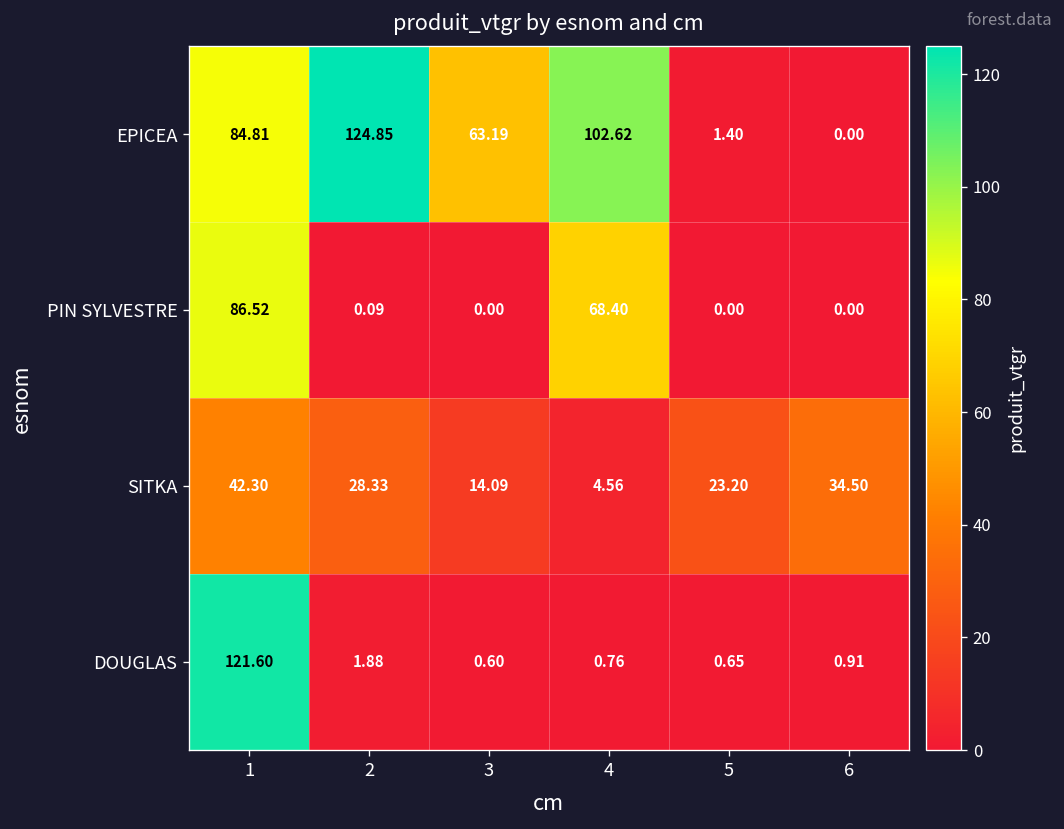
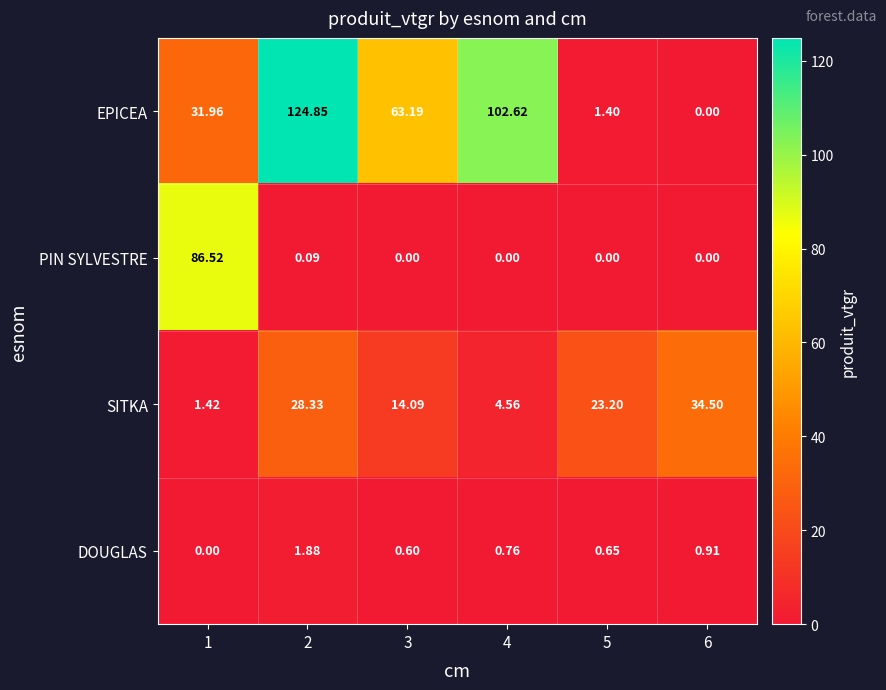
  {
    "EPICEA": {
-     "1": 84.81,
+     "1": 31.96,
      "2": 124.85,
      "3": 63.19,
      "4": 102.62,
      "5": 1.40,
      "6": 0.00
    },
    "PIN SYLVESTRE": {
      "1": 86.52,
      "2": 0.09,
      "3": 0.00,
-     "4": 68.40,
+     "4": 0.00,
      "5": 0.00,
      "6": 0.00
    },
    "SITKA": {
-     "1": 42.30,
+     "1": 1.42,
      "2": 28.33,
      "3": 14.09,
      "4": 4.56,
      "5": 23.20,
      "6": 34.50
    },
    "DOUGLAS": {
-     "1": 121.60,
+     "1": 0.00,
      "2": 1.88,
      "3": 0.60,
      "4": 0.76,
      "5": 0.65,
      "6": 0.91
    }
  }
